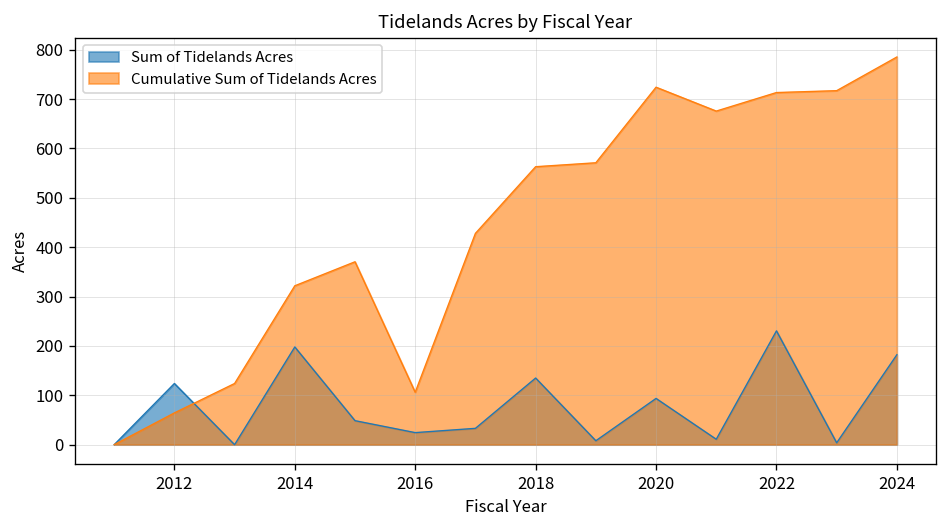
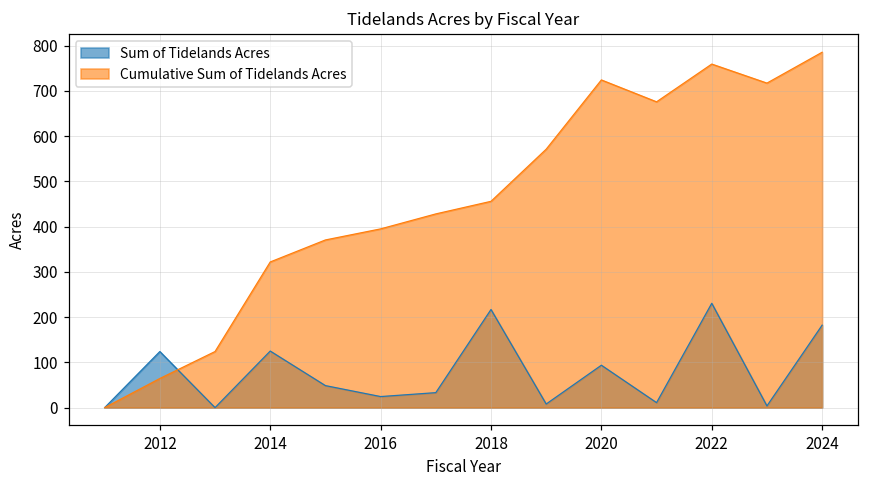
  {
    "Sum of Tidelands Acres": {
      "2012": 120,
-     "2014": 200,
+     "2014": 130,
      "2016": 20,
-     "2018": 130,
+     "2018": 220,
      "2020": 90,
      "2022": 230,
      "2024": 180
    },
    "Cumulative Sum of Tidelands Acres": {
      "2012": 60,
      "2014": 320,
-     "2016": 110,
-     "2018": 560,
+     "2016": 390,
+     "2018": 460,
      "2020": 720,
-     "2022": 710,
+     "2022": 760,
      "2024": 790
    }
  }
